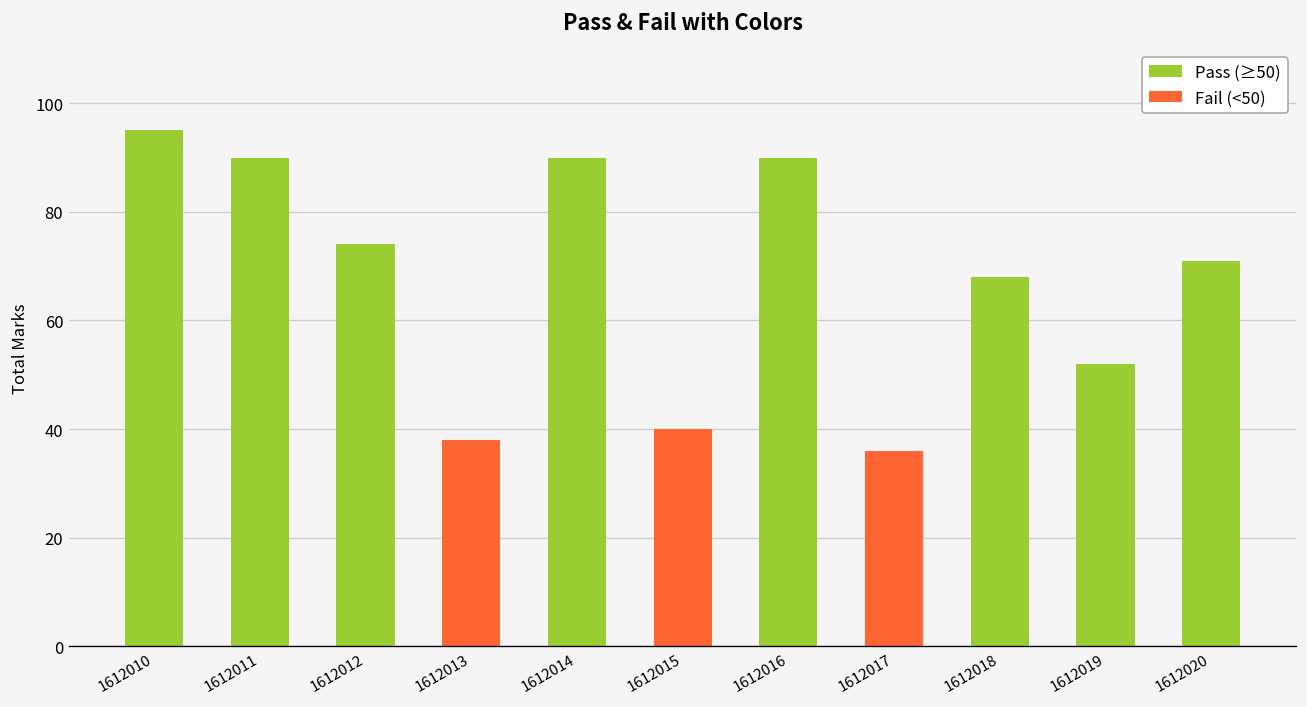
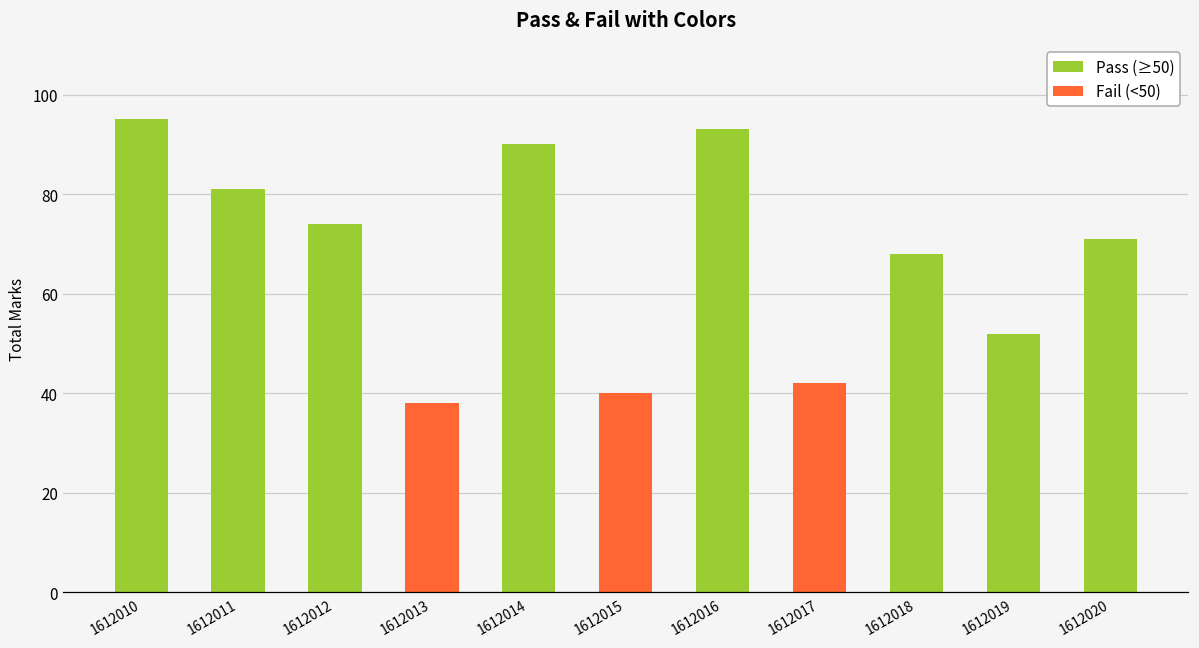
  {
    "Pass (≥50)": {
      "1612010": 95,
-     "1612011": 90,
+     "1612011": 81,
      "1612012": 74,
      "1612014": 90,
-     "1612016": 90,
+     "1612016": 93,
      "1612018": 68,
      "1612019": 52,
      "1612020": 71
    },
    "Fail (<50)": {
      "1612013": 38,
      "1612015": 40,
-     "1612017": 36
+     "1612017": 42
    }
  }
